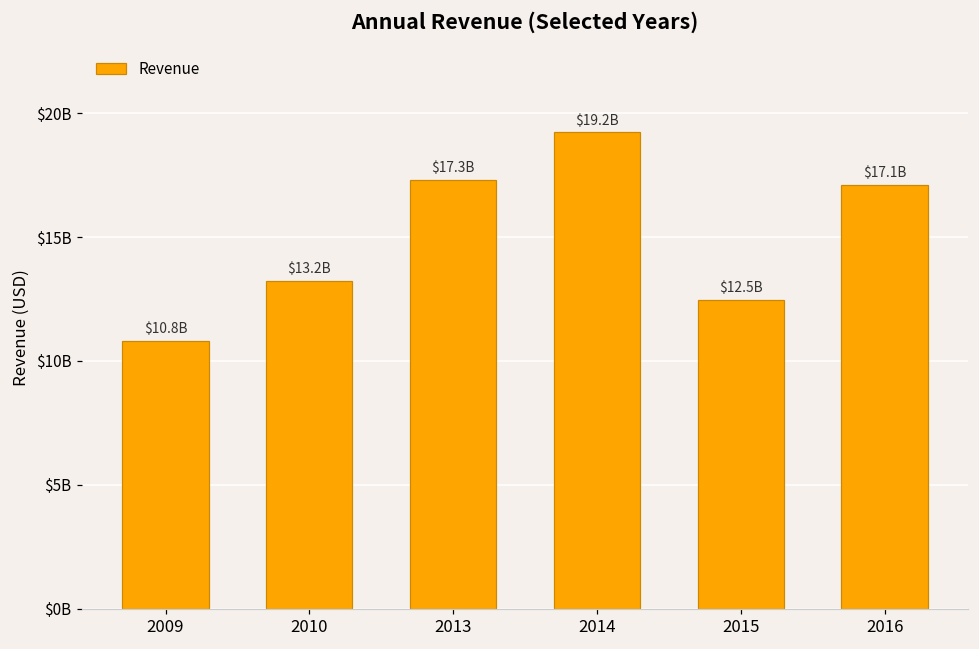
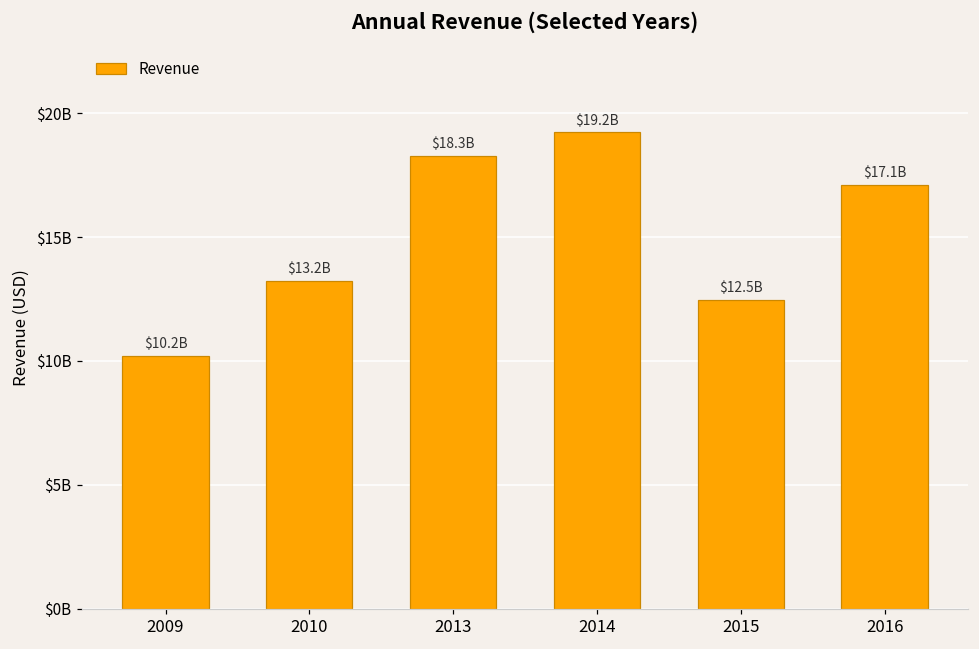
  {
-   "2009": "$10.8B",
+   "2009": "$10.2B",
    "2010": "$13.2B",
-   "2013": "$17.3B",
+   "2013": "$18.3B",
    "2014": "$19.2B",
    "2015": "$12.5B",
    "2016": "$17.1B"
  }
